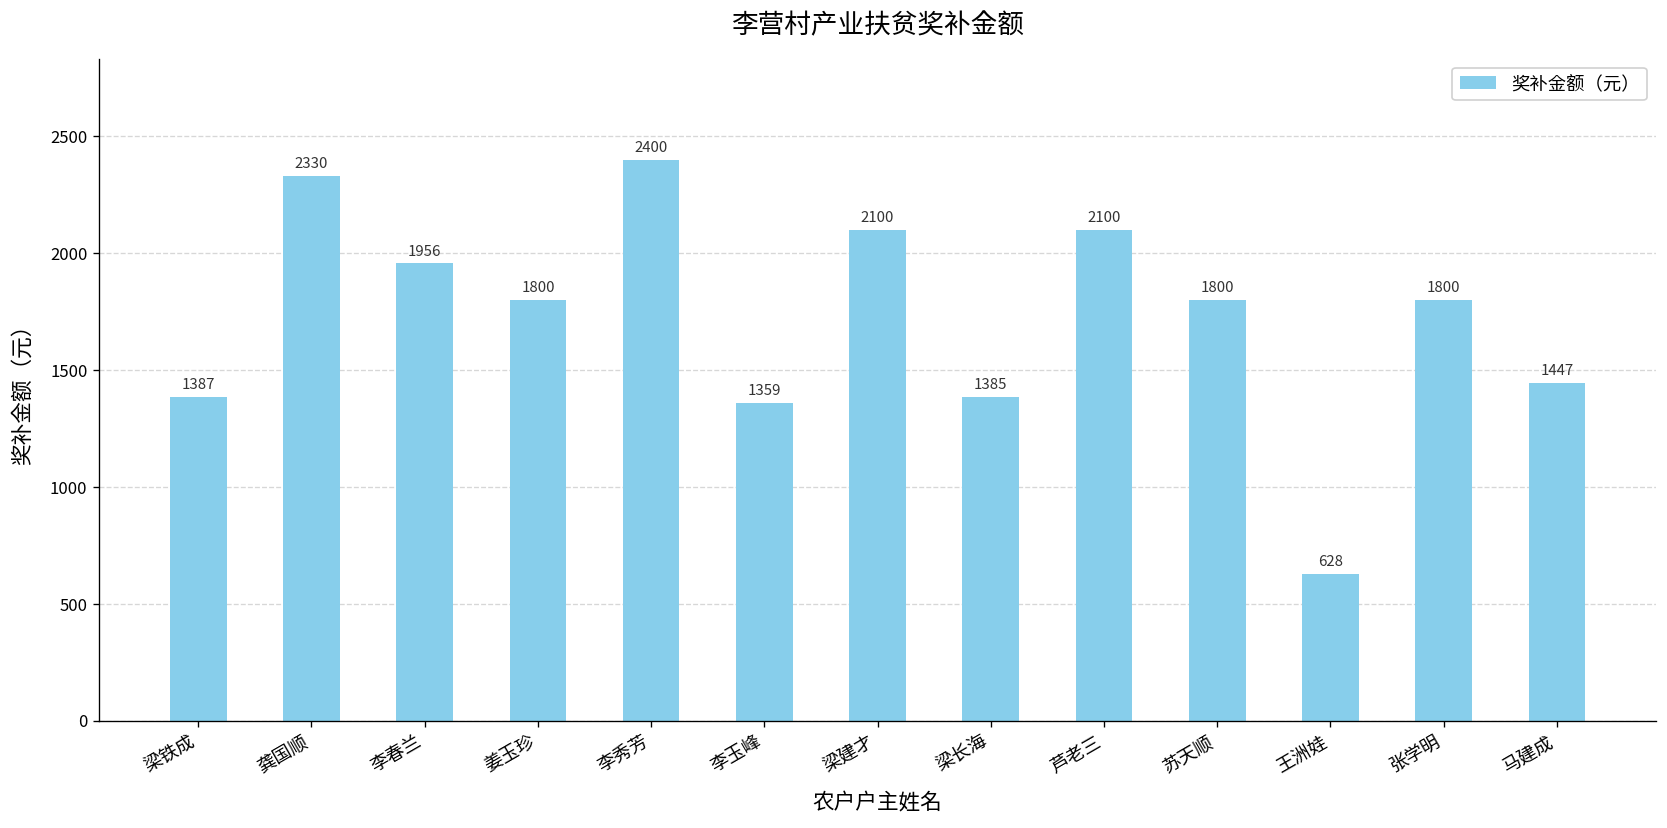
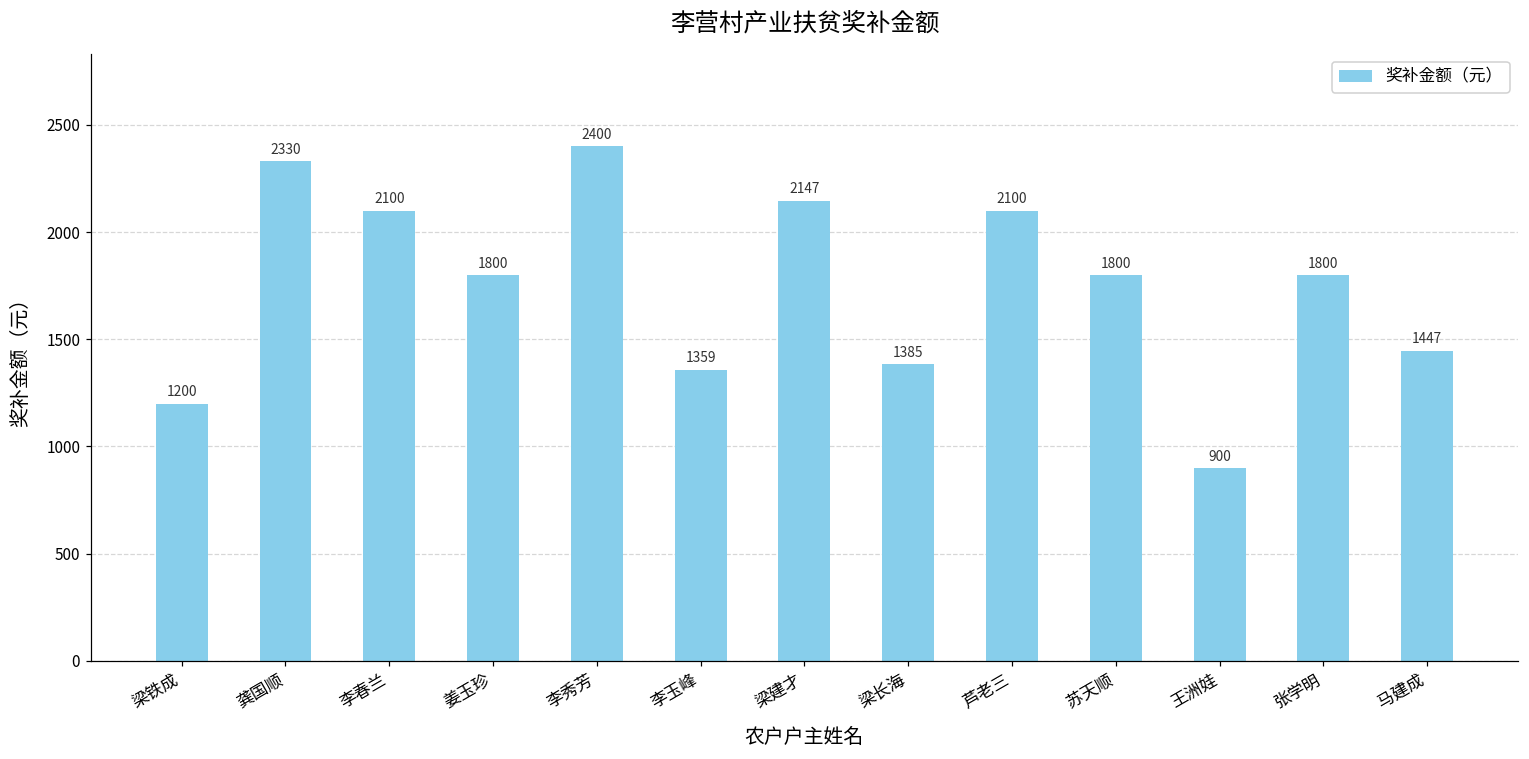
  {
-   "梁铁成": 1387,
+   "梁铁成": 1200,
    "龚国顺": 2330,
-   "李春兰": 1956,
+   "李春兰": 2100,
    "姜玉珍": 1800,
    "李秀芳": 2400,
    "李玉峰": 1359,
-   "梁建才": 2100,
+   "梁建才": 2147,
    "梁长海": 1385,
    "芦老三": 2100,
    "苏天顺": 1800,
-   "王洲娃": 628,
+   "王洲娃": 900,
    "张学明": 1800,
    "马建成": 1447
  }
